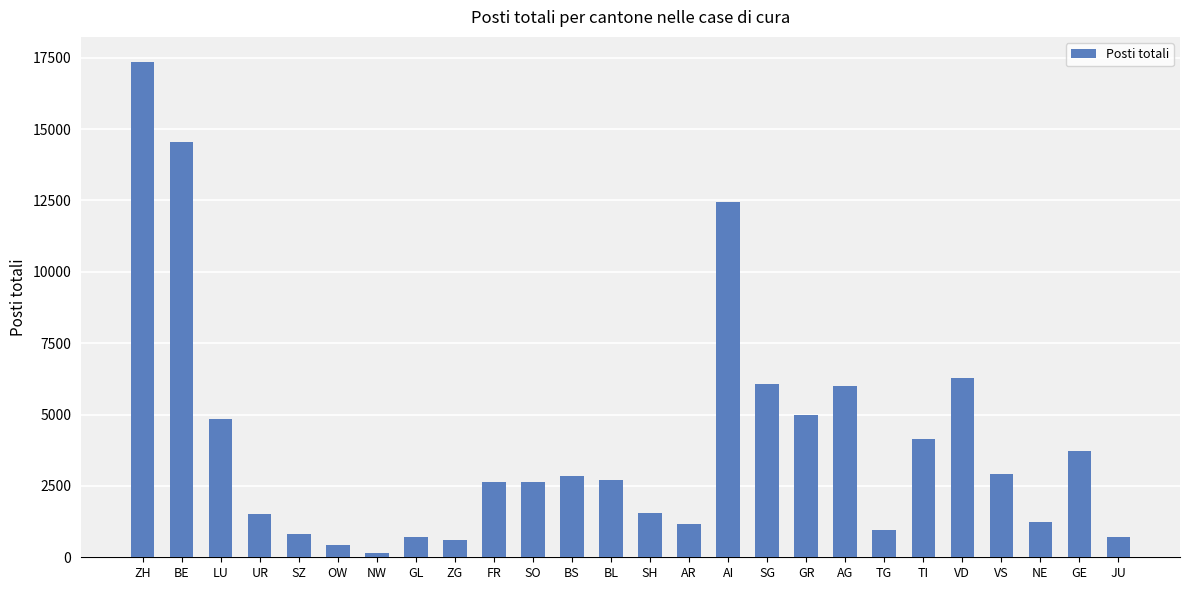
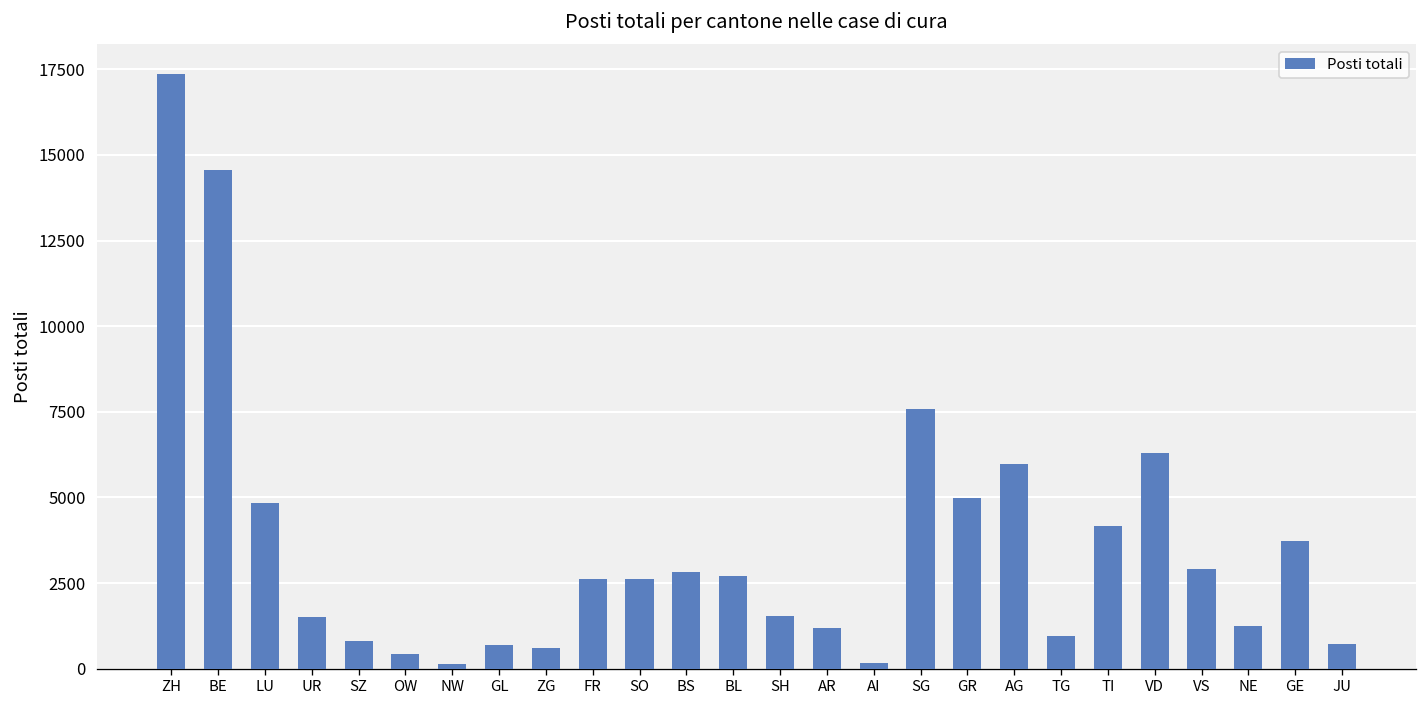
  {
    "ZH": 17400,
    "BE": 14600,
    "LU": 4800,
    "UR": 1500,
    "SZ": 800,
    "OW": 400,
    "NW": 100,
    "GL": 700,
    "ZG": 600,
    "FR": 2600,
    "SO": 2600,
    "BS": 2800,
    "BL": 2700,
    "SH": 1500,
    "AR": 1200,
-   "AI": 12500,
-   "SG": 6100,
+   "AI": 200,
+   "SG": 7600,
    "GR": 5000,
    "AG": 6000,
    "TG": 1000,
    "TI": 4200,
    "VD": 6300,
    "VS": 2900,
    "NE": 1300,
    "GE": 3700,
    "JU": 700
  }
